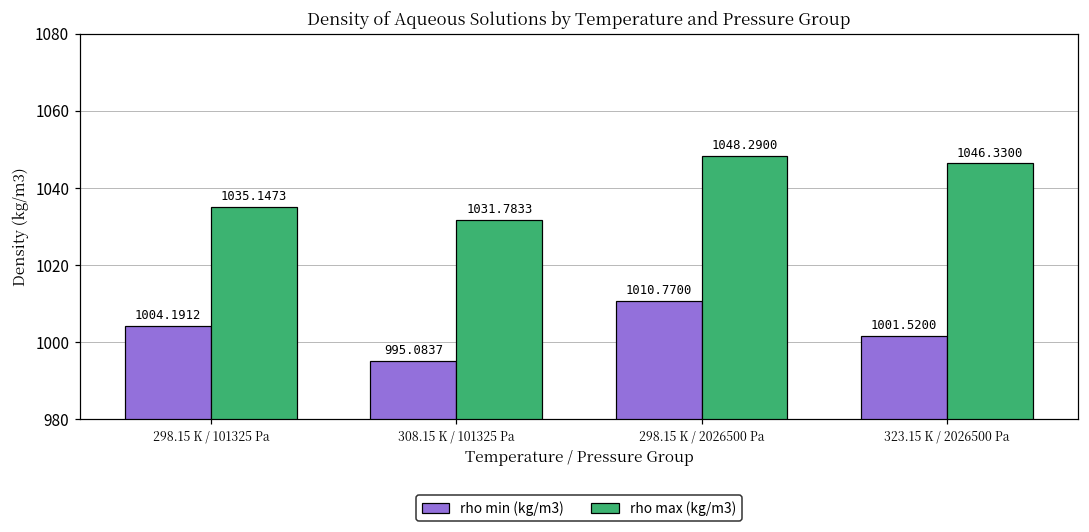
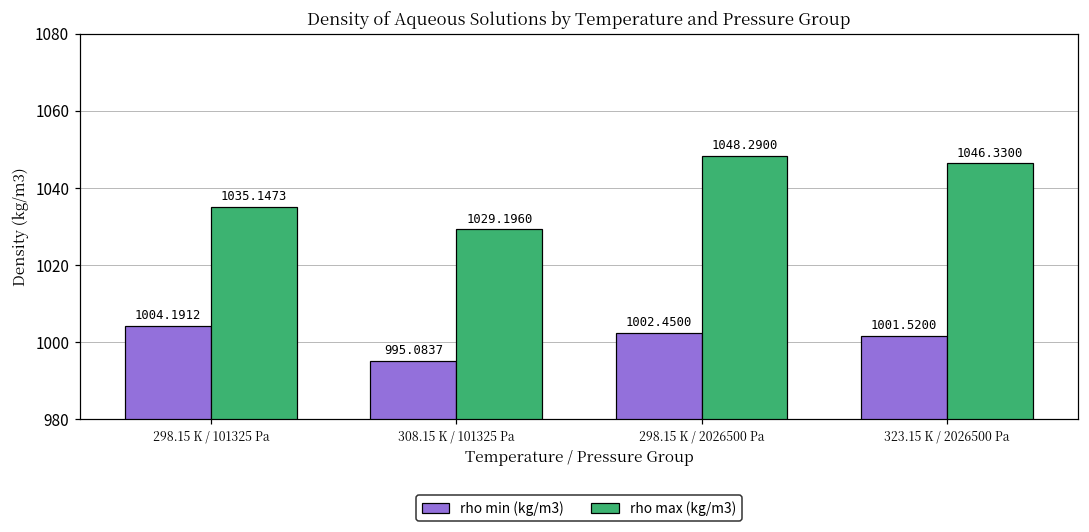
  {
    "rho min (kg/m3)": {
      "298.15 K / 101325 Pa": 1004.1912,
      "308.15 K / 101325 Pa": 995.0837,
-     "298.15 K / 2026500 Pa": 1010.7700,
+     "298.15 K / 2026500 Pa": 1002.4500,
      "323.15 K / 2026500 Pa": 1001.5200
    },
    "rho max (kg/m3)": {
      "298.15 K / 101325 Pa": 1035.1473,
-     "308.15 K / 101325 Pa": 1031.7833,
+     "308.15 K / 101325 Pa": 1029.1960,
      "298.15 K / 2026500 Pa": 1048.2900,
      "323.15 K / 2026500 Pa": 1046.3300
    }
  }
